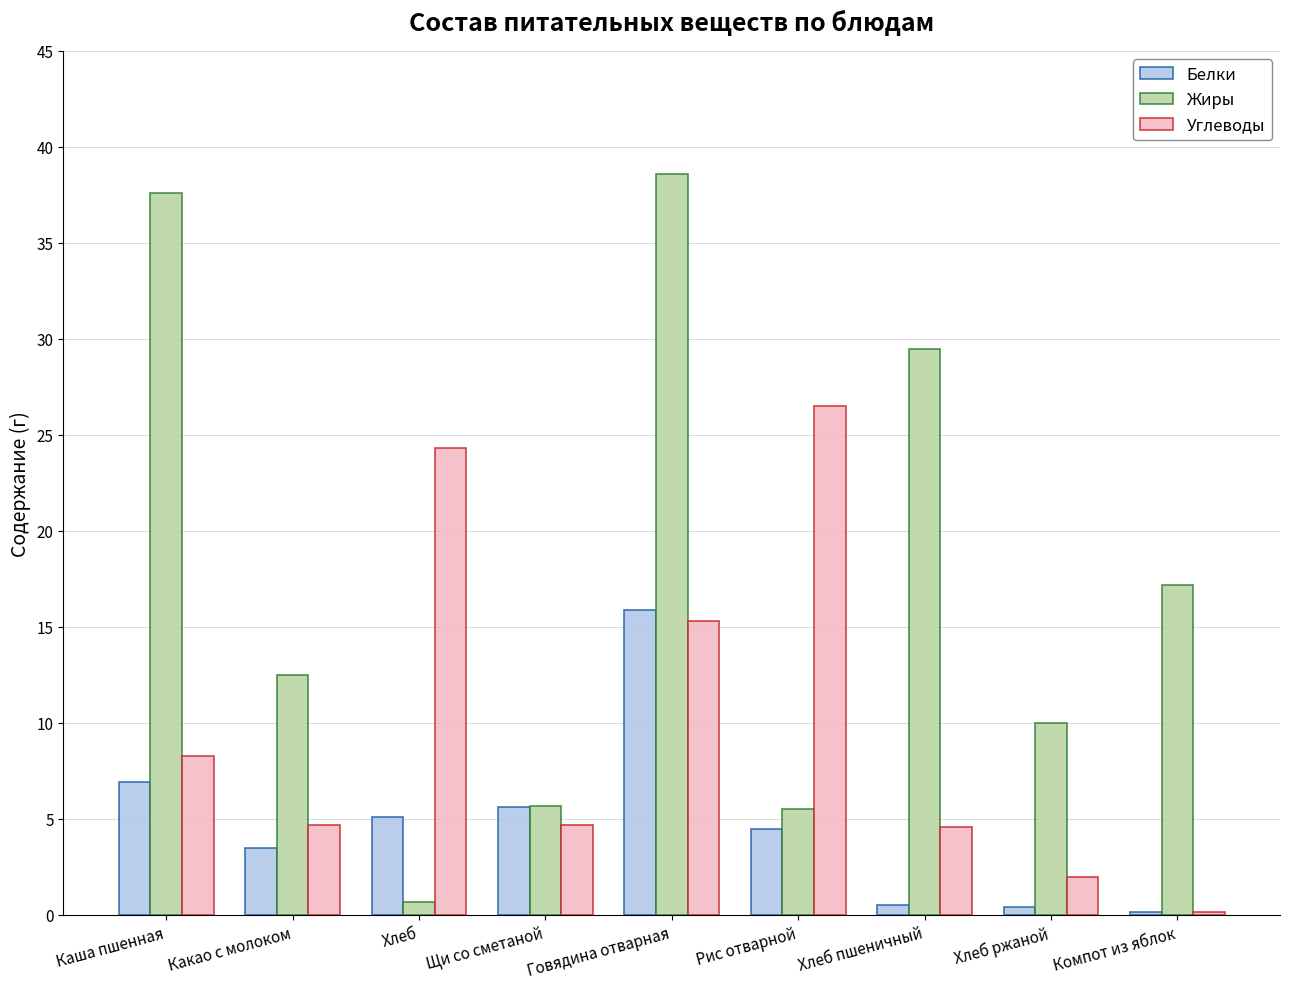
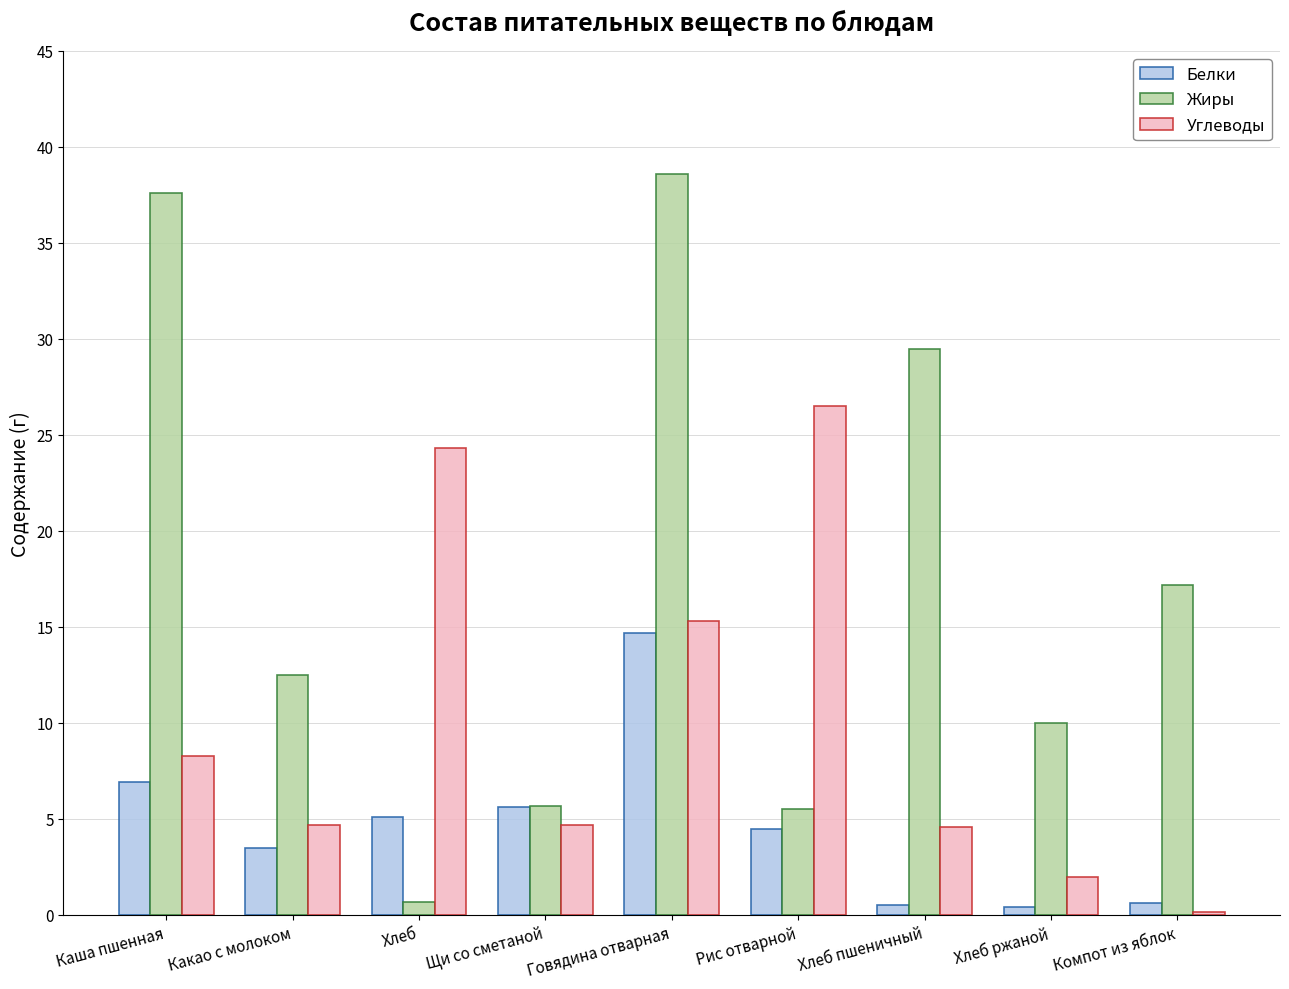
  {
    "Белки": {
      "Каша пшенная": 6.9,
      "Какао с молоком": 3.5,
      "Хлеб": 5.1,
      "Щи со сметаной": 5.6,
-     "Говядина отварная": 15.9,
+     "Говядина отварная": 14.7,
      "Рис отварной": 4.5,
      "Хлеб пшеничный": 0.5,
      "Хлеб ржаной": 0.4,
-     "Компот из яблок": 0.1
+     "Компот из яблок": 0.6
    },
    "Жиры": {
      "Каша пшенная": 37.6,
      "Какао с молоком": 12.5,
      "Хлеб": 0.7,
      "Щи со сметаной": 5.7,
      "Говядина отварная": 38.6,
      "Рис отварной": 5.5,
      "Хлеб пшеничный": 29.5,
      "Хлеб ржаной": 10.0,
      "Компот из яблок": 17.2
    },
    "Углеводы": {
      "Каша пшенная": 8.3,
      "Какао с молоком": 4.7,
      "Хлеб": 24.3,
      "Щи со сметаной": 4.7,
      "Говядина отварная": 15.3,
      "Рис отварной": 26.5,
      "Хлеб пшеничный": 4.6,
      "Хлеб ржаной": 2.0,
      "Компот из яблок": 0.2
    }
  }
